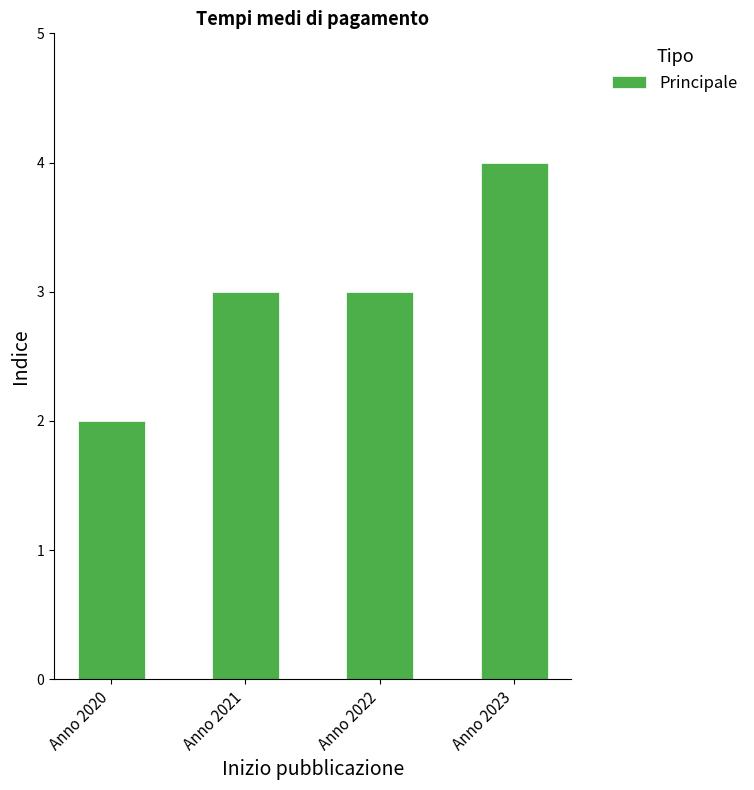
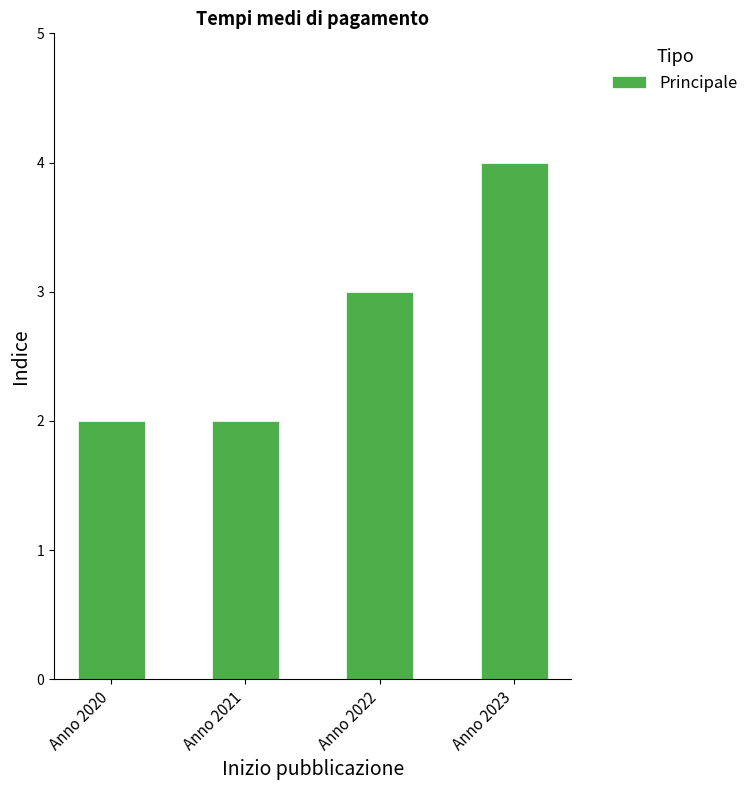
  {
    "Anno 2020": 2,
-   "Anno 2021": 3,
+   "Anno 2021": 2,
    "Anno 2022": 3,
    "Anno 2023": 4
  }
